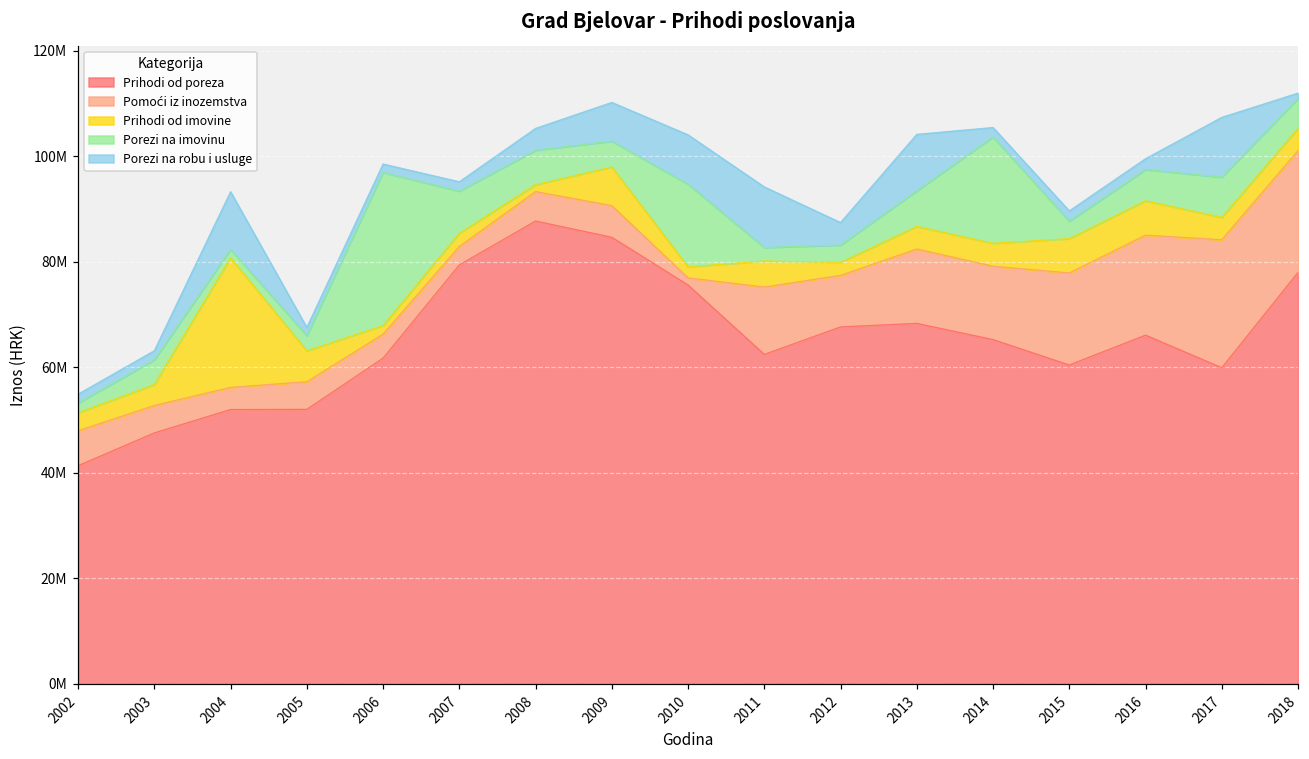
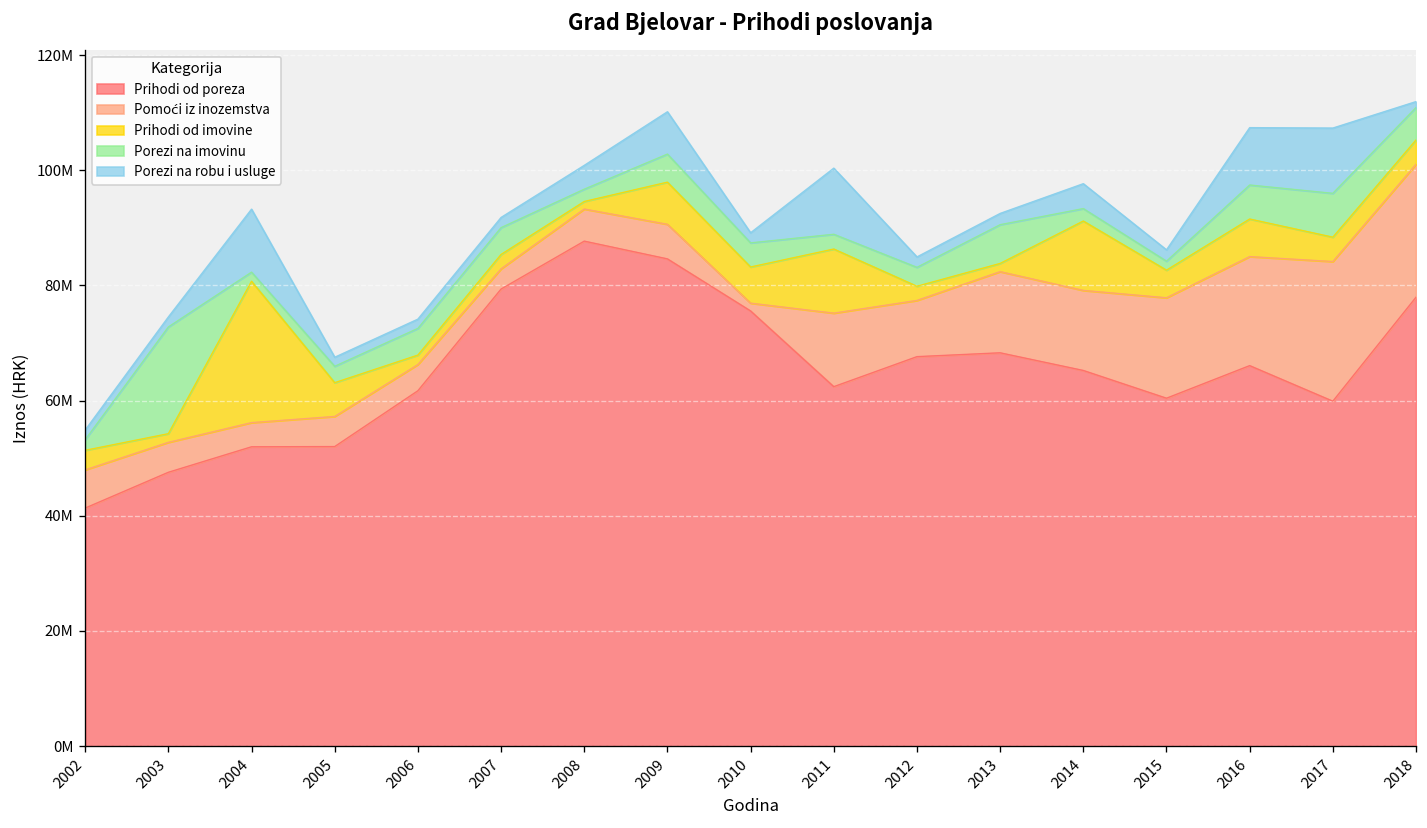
  {
    "Prihodi od imovine": {
      "2002": 3000000,
-     "2003": 4000000,
+     "2003": 2000000,
      "2004": 25000000,
      "2005": 6000000,
      "2006": 2000000,
      "2007": 2000000,
      "2008": 1000000,
      "2009": 7000000,
-     "2010": 2000000,
-     "2011": 5000000,
+     "2010": 6000000,
+     "2011": 11000000,
      "2012": 2000000,
-     "2013": 4000000,
-     "2014": 4000000,
-     "2015": 6000000,
+     "2013": 1000000,
+     "2014": 12000000,
+     "2015": 5000000,
      "2016": 7000000,
      "2017": 4000000,
      "2018": 4000000
    },
    "Porezi na imovinu": {
      "2002": 2000000,
-     "2003": 5000000,
+     "2003": 19000000,
      "2004": 2000000,
      "2005": 3000000,
-     "2006": 29000000,
-     "2007": 8000000,
-     "2008": 7000000,
+     "2006": 5000000,
+     "2007": 5000000,
+     "2008": 2000000,
      "2009": 5000000,
-     "2010": 16000000,
+     "2010": 4000000,
      "2011": 3000000,
      "2012": 3000000,
      "2013": 7000000,
-     "2014": 20000000,
-     "2015": 3000000,
+     "2014": 2000000,
+     "2015": 2000000,
      "2016": 6000000,
      "2017": 8000000,
      "2018": 6000000
    },
    "Porezi na robu i usluge": {
      "2002": 2000000,
      "2003": 2000000,
      "2004": 11000000,
      "2005": 2000000,
      "2006": 2000000,
      "2007": 2000000,
      "2008": 4000000,
      "2009": 7000000,
-     "2010": 9000000,
+     "2010": 2000000,
      "2011": 11000000,
-     "2012": 4000000,
-     "2013": 11000000,
-     "2014": 2000000,
+     "2012": 2000000,
+     "2013": 2000000,
+     "2014": 4000000,
      "2015": 2000000,
-     "2016": 2000000,
+     "2016": 10000000,
      "2017": 11000000,
      "2018": 1000000
    }
  }
